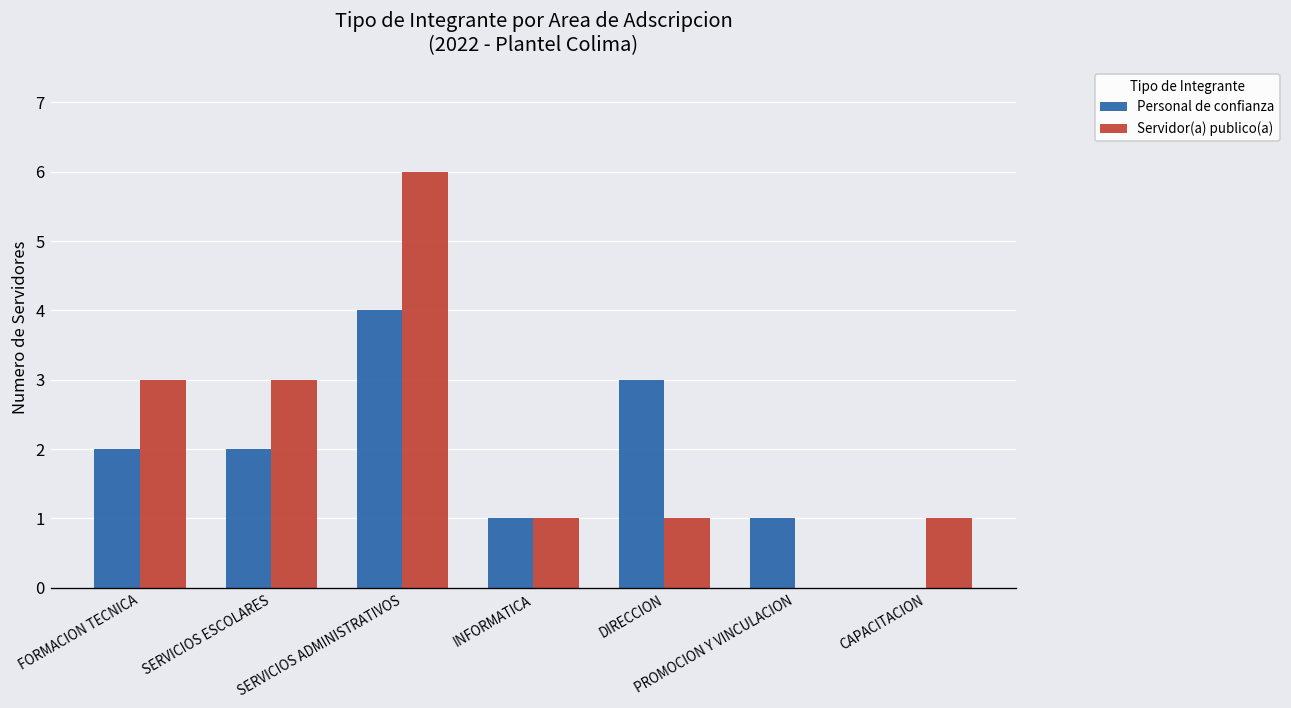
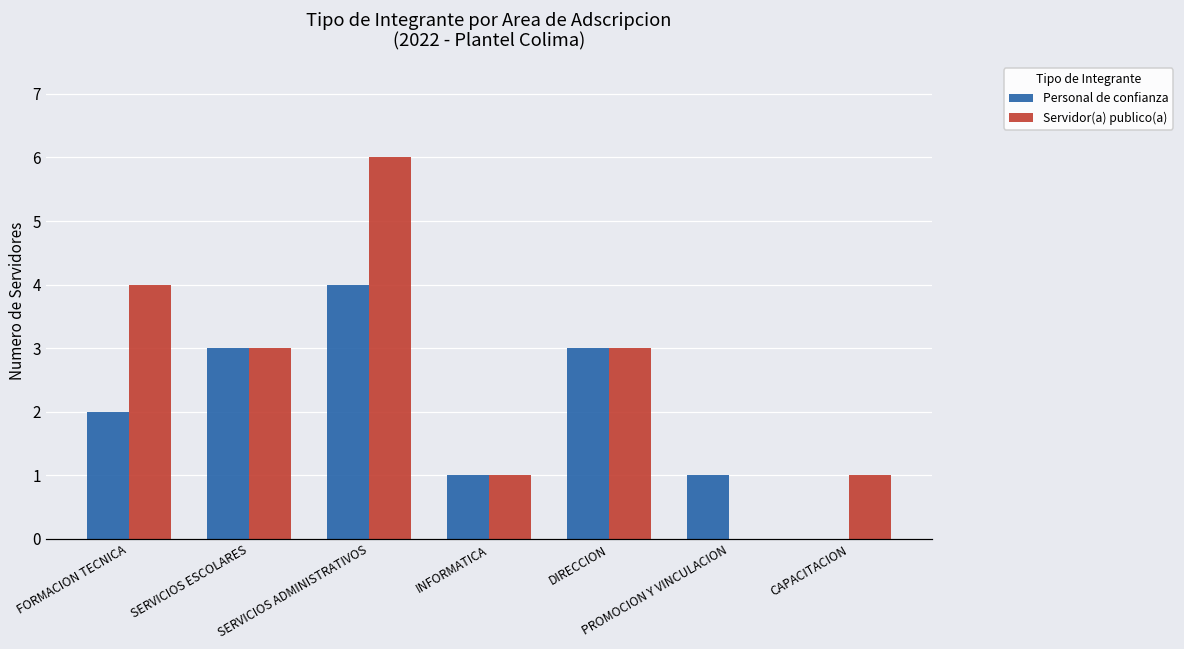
  {
    "Personal de confianza": {
      "FORMACION TECNICA": 2,
-     "SERVICIOS ESCOLARES": 2,
+     "SERVICIOS ESCOLARES": 3,
      "SERVICIOS ADMINISTRATIVOS": 4,
      "INFORMATICA": 1,
      "DIRECCION": 3,
      "PROMOCION Y VINCULACION": 1,
      "CAPACITACION": 0
    },
    "Servidor(a) publico(a)": {
-     "FORMACION TECNICA": 3,
+     "FORMACION TECNICA": 4,
      "SERVICIOS ESCOLARES": 3,
      "SERVICIOS ADMINISTRATIVOS": 6,
      "INFORMATICA": 1,
-     "DIRECCION": 1,
+     "DIRECCION": 3,
      "PROMOCION Y VINCULACION": 0,
      "CAPACITACION": 1
    }
  }
